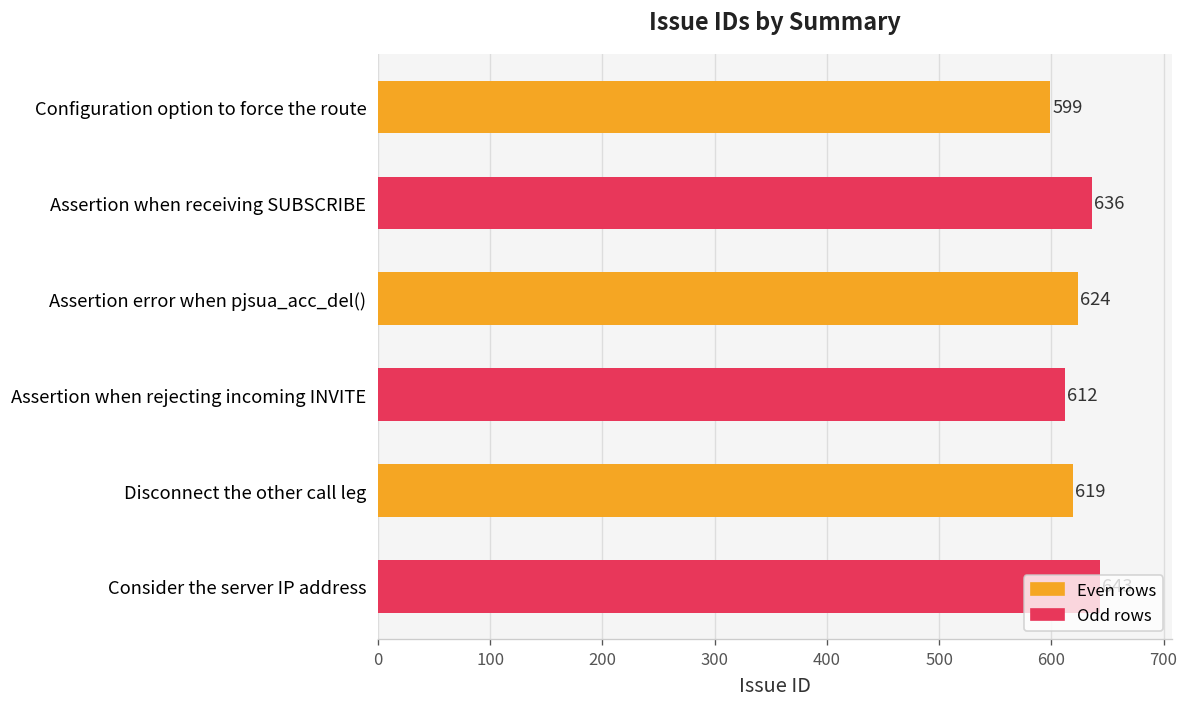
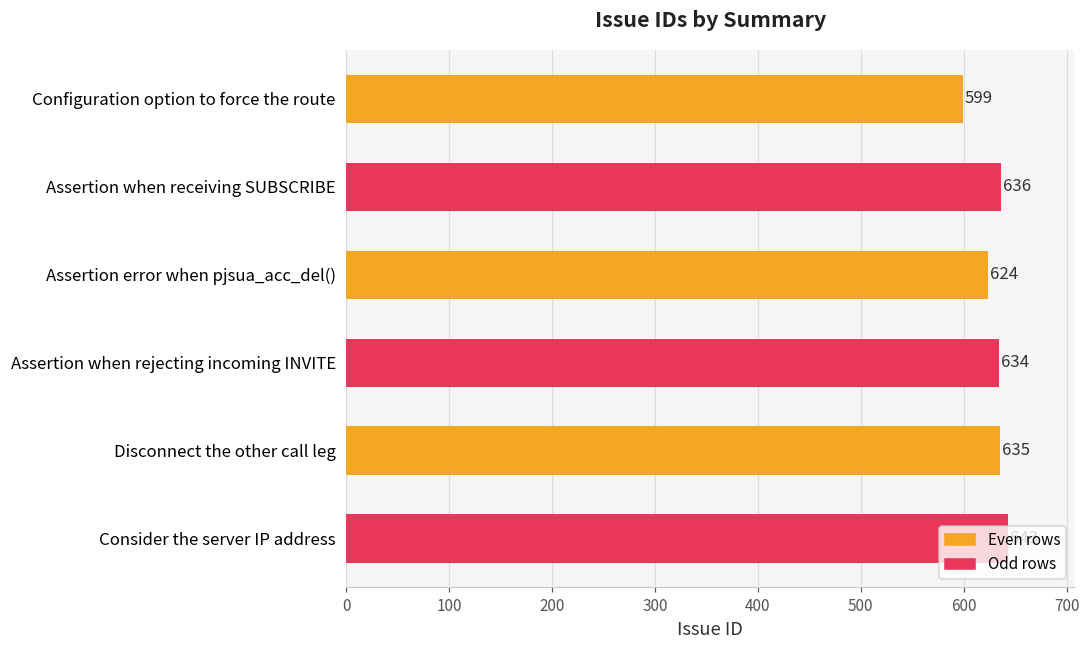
  {
    "Configuration option to force the route": 599,
    "Assertion when receiving SUBSCRIBE": 636,
    "Assertion error when pjsua_acc_del()": 624,
-   "Assertion when rejecting incoming INVITE": 612,
-   "Disconnect the other call leg": 619
+   "Assertion when rejecting incoming INVITE": 634,
+   "Disconnect the other call leg": 635
  }
